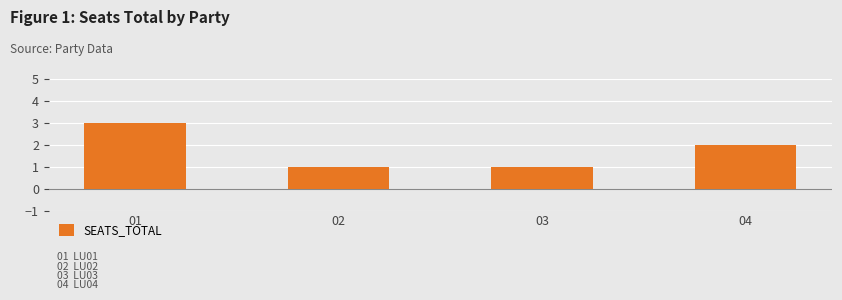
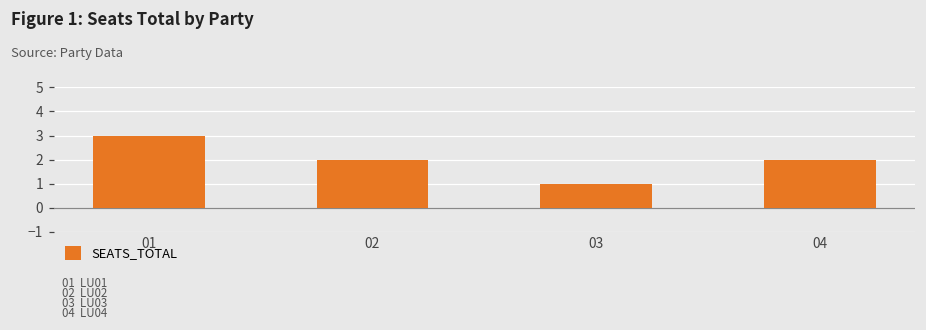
  {
    "01": 3,
-   "02": 1,
+   "02": 2,
    "03": 1,
    "04": 2
  }
